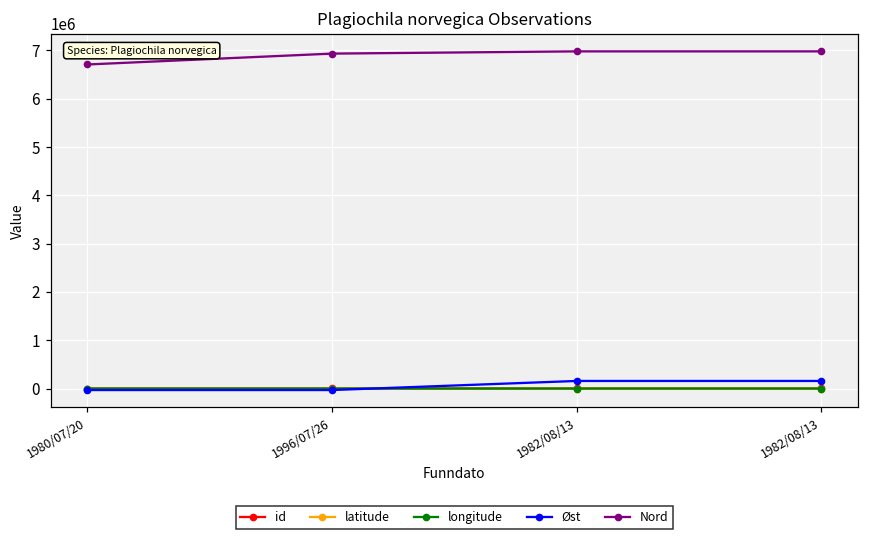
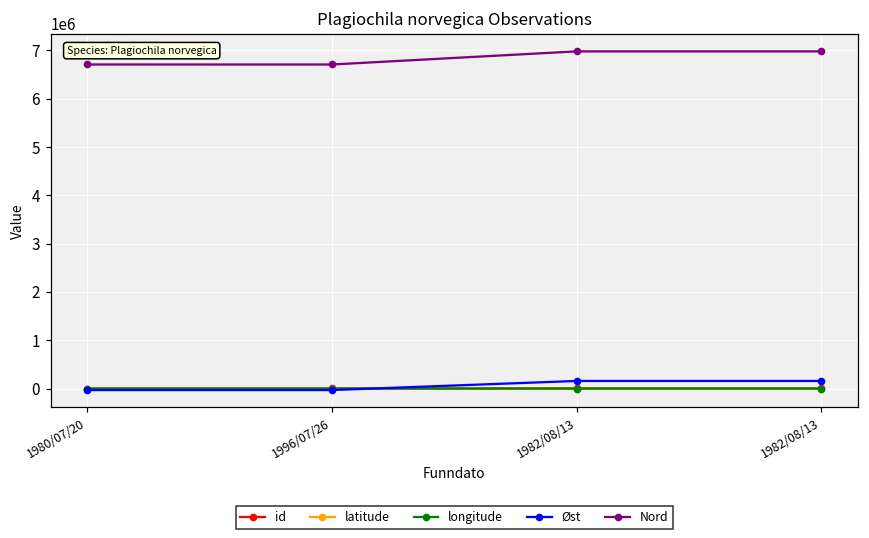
  {
    "Nord": {
      "1980/07/20": 6700000,
-     "1996/07/26": 6900000
+     "1996/07/26": 6700000
    }
  }
